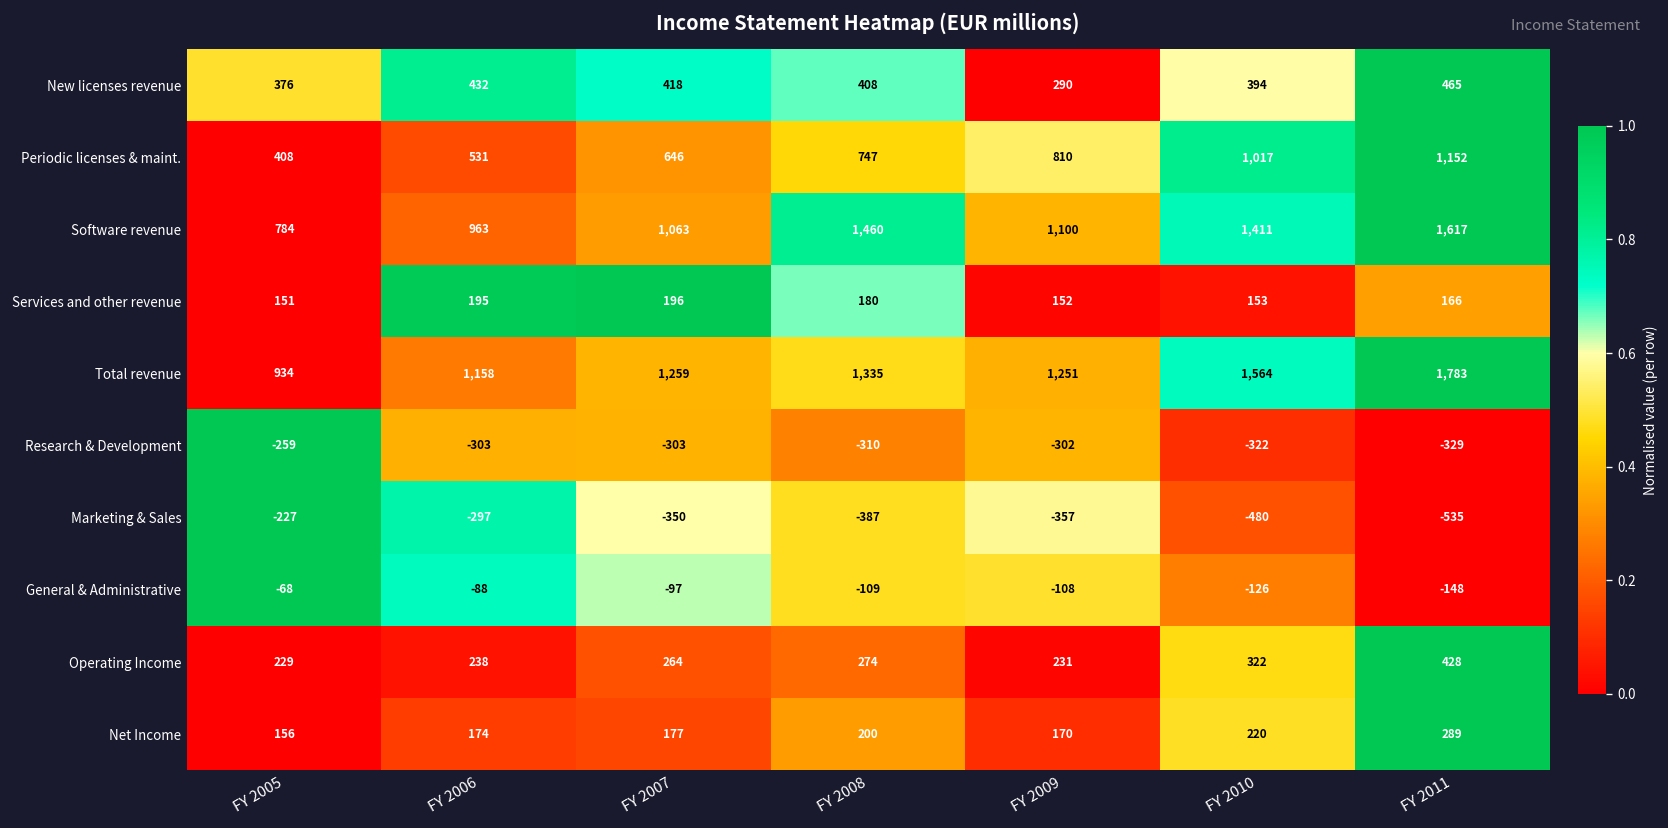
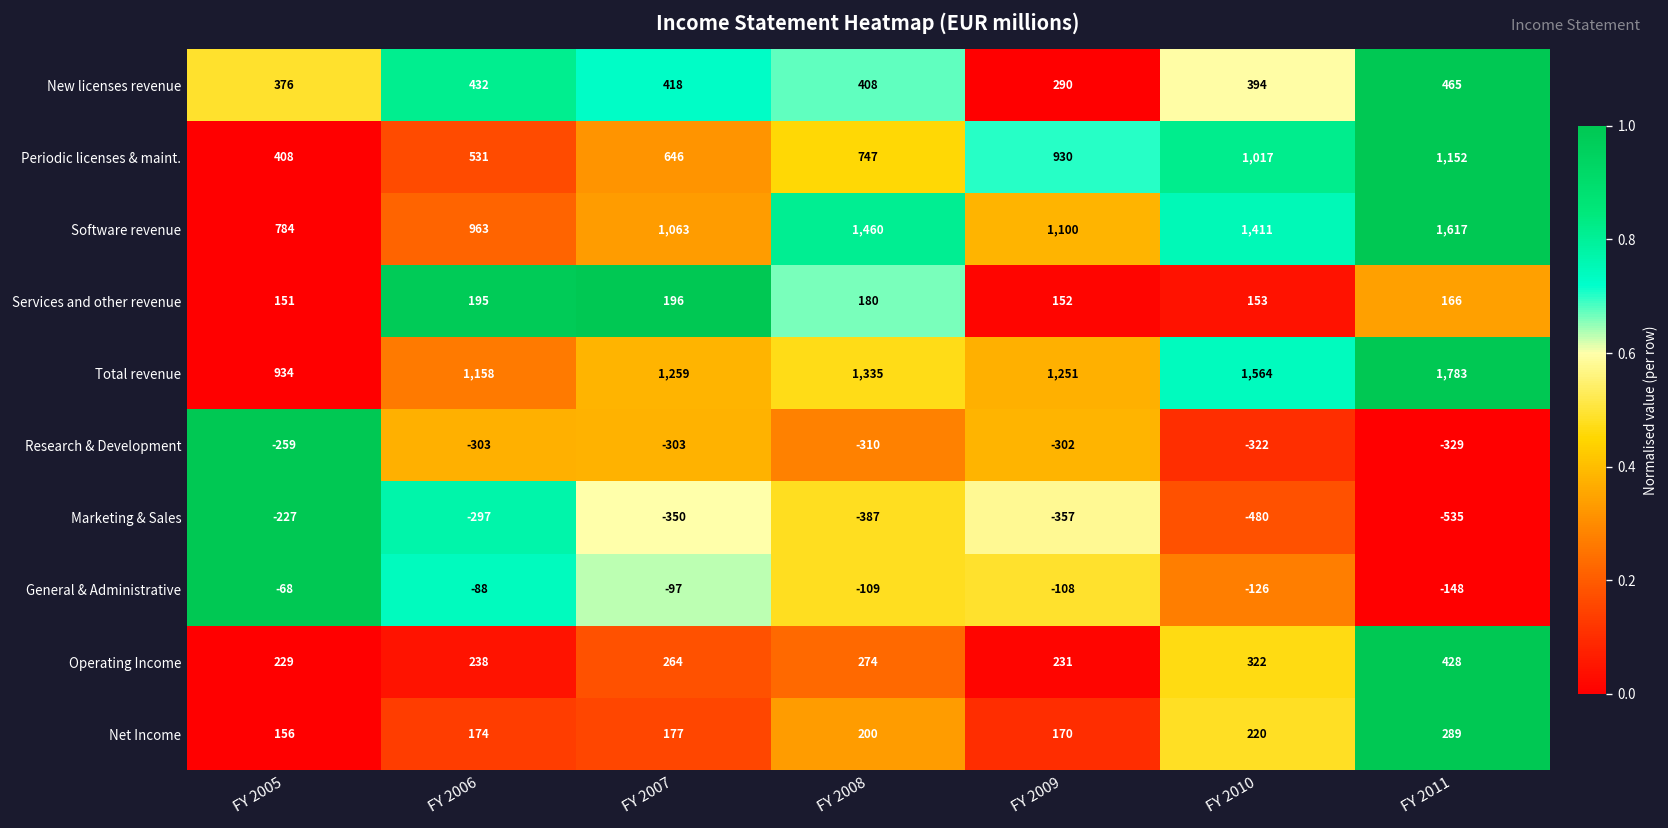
  {
    "New licenses revenue": {
      "FY 2005": "376",
      "FY 2006": "432",
      "FY 2007": "418",
      "FY 2008": "408",
      "FY 2009": "290",
      "FY 2010": "394",
      "FY 2011": "465"
    },
    "Periodic licenses & maint.": {
      "FY 2005": "408",
      "FY 2006": "531",
      "FY 2007": "646",
      "FY 2008": "747",
-     "FY 2009": "810",
+     "FY 2009": "930",
      "FY 2010": "1,017",
      "FY 2011": "1,152"
    },
    "Software revenue": {
      "FY 2005": "784",
      "FY 2006": "963",
      "FY 2007": "1,063",
      "FY 2008": "1,460",
      "FY 2009": "1,100",
      "FY 2010": "1,411",
      "FY 2011": "1,617"
    },
    "Services and other revenue": {
      "FY 2005": "151",
      "FY 2006": "195",
      "FY 2007": "196",
      "FY 2008": "180",
      "FY 2009": "152",
      "FY 2010": "153",
      "FY 2011": "166"
    },
    "Total revenue": {
      "FY 2005": "934",
      "FY 2006": "1,158",
      "FY 2007": "1,259",
      "FY 2008": "1,335",
      "FY 2009": "1,251",
      "FY 2010": "1,564",
      "FY 2011": "1,783"
    },
    "Research & Development": {
      "FY 2005": "-259",
      "FY 2006": "-303",
      "FY 2007": "-303",
      "FY 2008": "-310",
      "FY 2009": "-302",
      "FY 2010": "-322",
      "FY 2011": "-329"
    },
    "Marketing & Sales": {
      "FY 2005": "-227",
      "FY 2006": "-297",
      "FY 2007": "-350",
      "FY 2008": "-387",
      "FY 2009": "-357",
      "FY 2010": "-480",
      "FY 2011": "-535"
    },
    "General & Administrative": {
      "FY 2005": "-68",
      "FY 2006": "-88",
      "FY 2007": "-97",
      "FY 2008": "-109",
      "FY 2009": "-108",
      "FY 2010": "-126",
      "FY 2011": "-148"
    },
    "Operating Income": {
      "FY 2005": "229",
      "FY 2006": "238",
      "FY 2007": "264",
      "FY 2008": "274",
      "FY 2009": "231",
      "FY 2010": "322",
      "FY 2011": "428"
    },
    "Net Income": {
      "FY 2005": "156",
      "FY 2006": "174",
      "FY 2007": "177",
      "FY 2008": "200",
      "FY 2009": "170",
      "FY 2010": "220",
      "FY 2011": "289"
    }
  }
